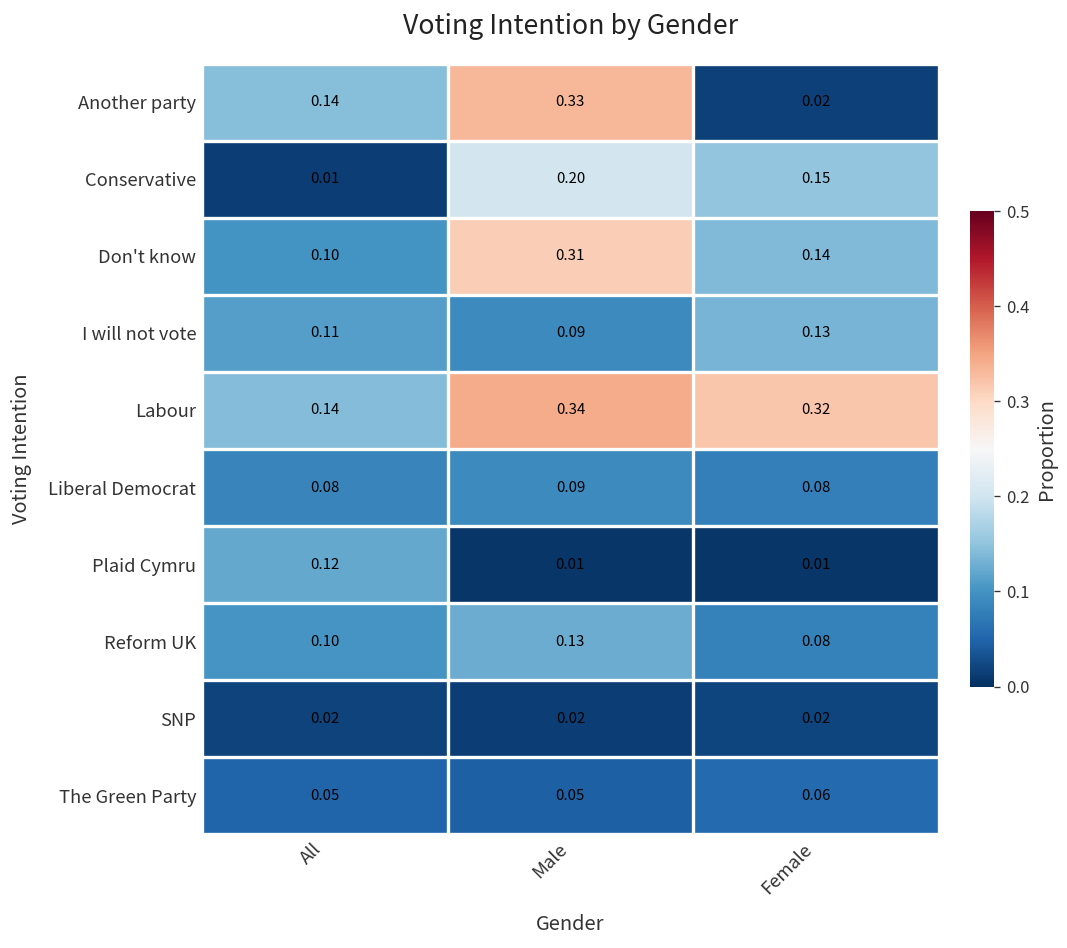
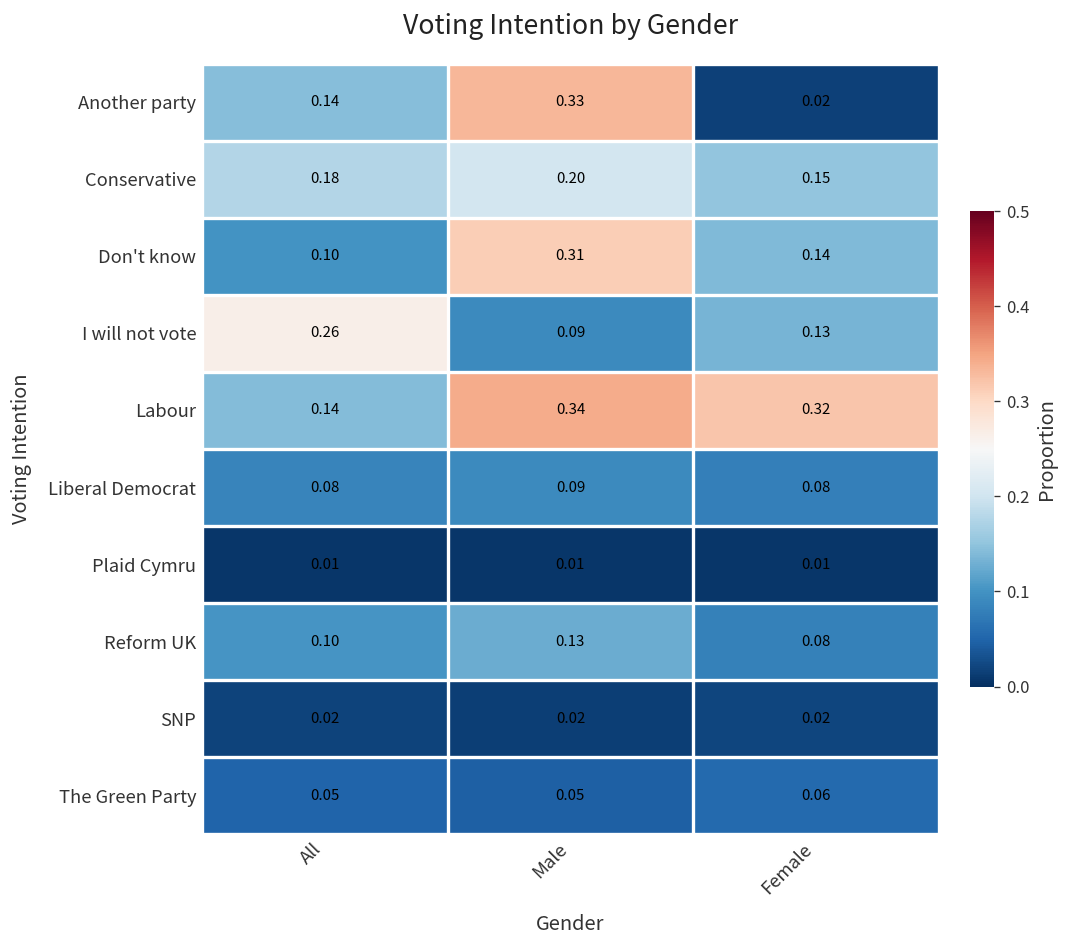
  {
    "Another party": {
      "All": 0.14,
      "Male": 0.33,
      "Female": 0.02
    },
    "Conservative": {
-     "All": 0.01,
+     "All": 0.18,
      "Male": 0.20,
      "Female": 0.15
    },
    "Don't know": {
      "All": 0.10,
      "Male": 0.31,
      "Female": 0.14
    },
    "I will not vote": {
-     "All": 0.11,
+     "All": 0.26,
      "Male": 0.09,
      "Female": 0.13
    },
    "Labour": {
      "All": 0.14,
      "Male": 0.34,
      "Female": 0.32
    },
    "Liberal Democrat": {
      "All": 0.08,
      "Male": 0.09,
      "Female": 0.08
    },
    "Plaid Cymru": {
-     "All": 0.12,
+     "All": 0.01,
      "Male": 0.01,
      "Female": 0.01
    },
    "Reform UK": {
      "All": 0.10,
      "Male": 0.13,
      "Female": 0.08
    },
    "SNP": {
      "All": 0.02,
      "Male": 0.02,
      "Female": 0.02
    },
    "The Green Party": {
      "All": 0.05,
      "Male": 0.05,
      "Female": 0.06
    }
  }
